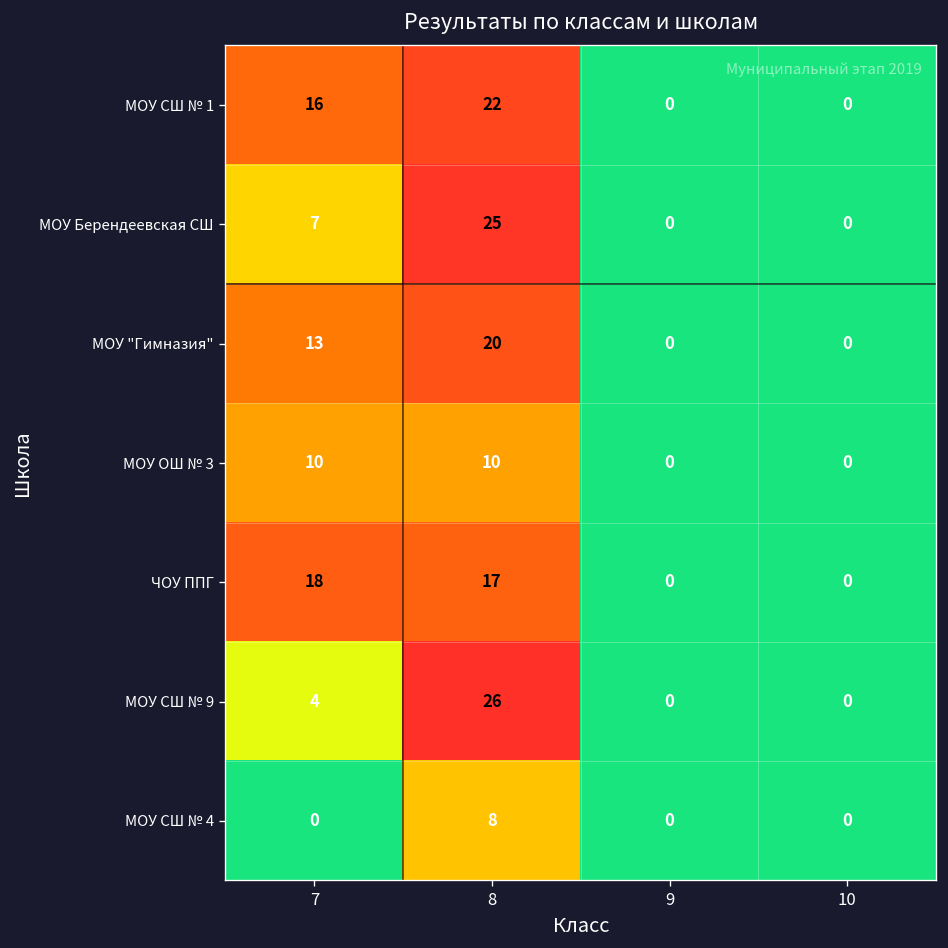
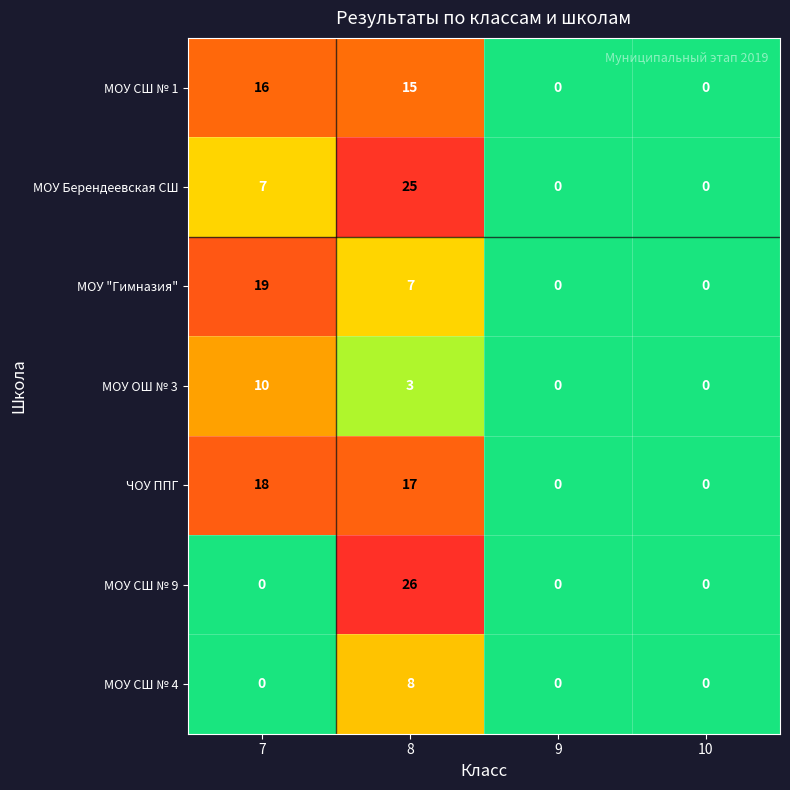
  {
    "МОУ СШ № 1": {
      "7": 16,
-     "8": 22,
+     "8": 15,
      "9": 0
    },
    "МОУ Берендеевская СШ": {
      "7": 7,
      "8": 25,
      "9": 0,
      "10": 0
    },
    "МОУ \"Гимназия\"": {
-     "7": 13,
-     "8": 20,
+     "7": 19,
+     "8": 7,
      "9": 0,
      "10": 0
    },
    "МОУ ОШ № 3": {
      "7": 10,
-     "8": 10,
+     "8": 3,
      "9": 0,
      "10": 0
    },
    "ЧОУ ППГ": {
      "7": 18,
      "8": 17,
      "9": 0,
      "10": 0
    },
    "МОУ СШ № 9": {
-     "7": 4,
+     "7": 0,
      "8": 26,
      "9": 0,
      "10": 0
    },
    "МОУ СШ № 4": {
      "7": 0,
      "8": 8,
      "9": 0,
      "10": 0
    }
  }
